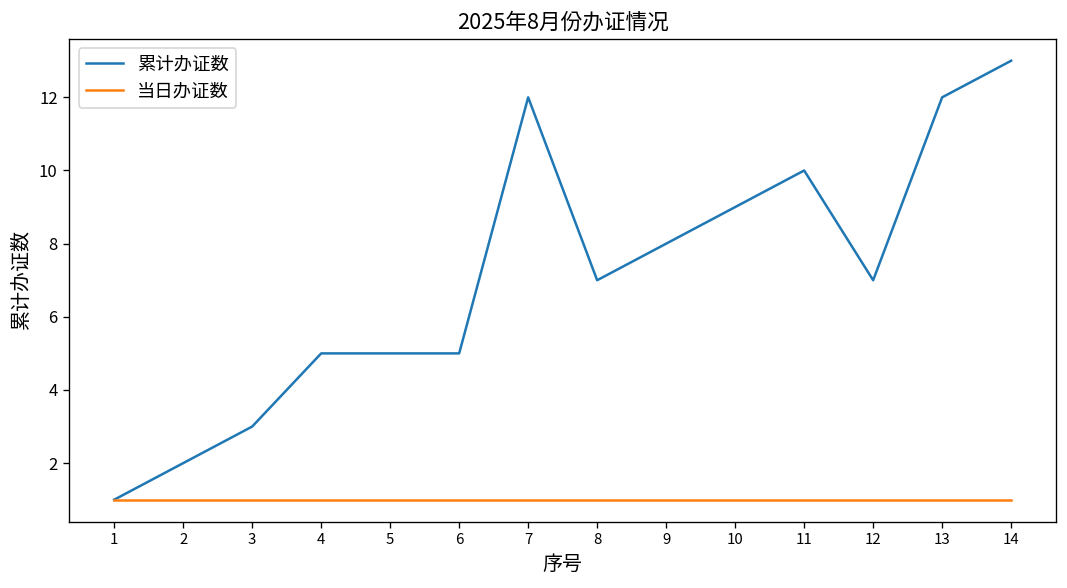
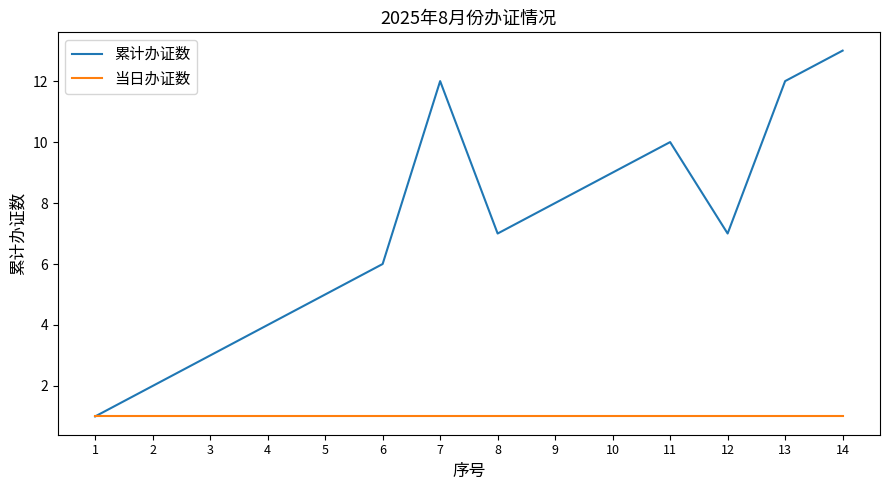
  {
    "累计办证数": {
      "2": 2,
      "3": 3,
-     "4": 5,
+     "4": 4,
      "5": 5,
-     "6": 5,
+     "6": 6,
      "7": 12,
      "8": 7,
      "9": 8,
      "10": 9,
      "11": 10,
      "12": 7,
      "13": 12,
      "14": 13
    },
    "当日办证数": {
      "2": 1,
      "3": 1,
      "4": 1,
      "5": 1,
      "6": 1,
      "7": 1,
      "8": 1,
      "9": 1,
      "10": 1,
      "11": 1,
      "12": 1,
      "13": 1,
      "14": 1
    }
  }
